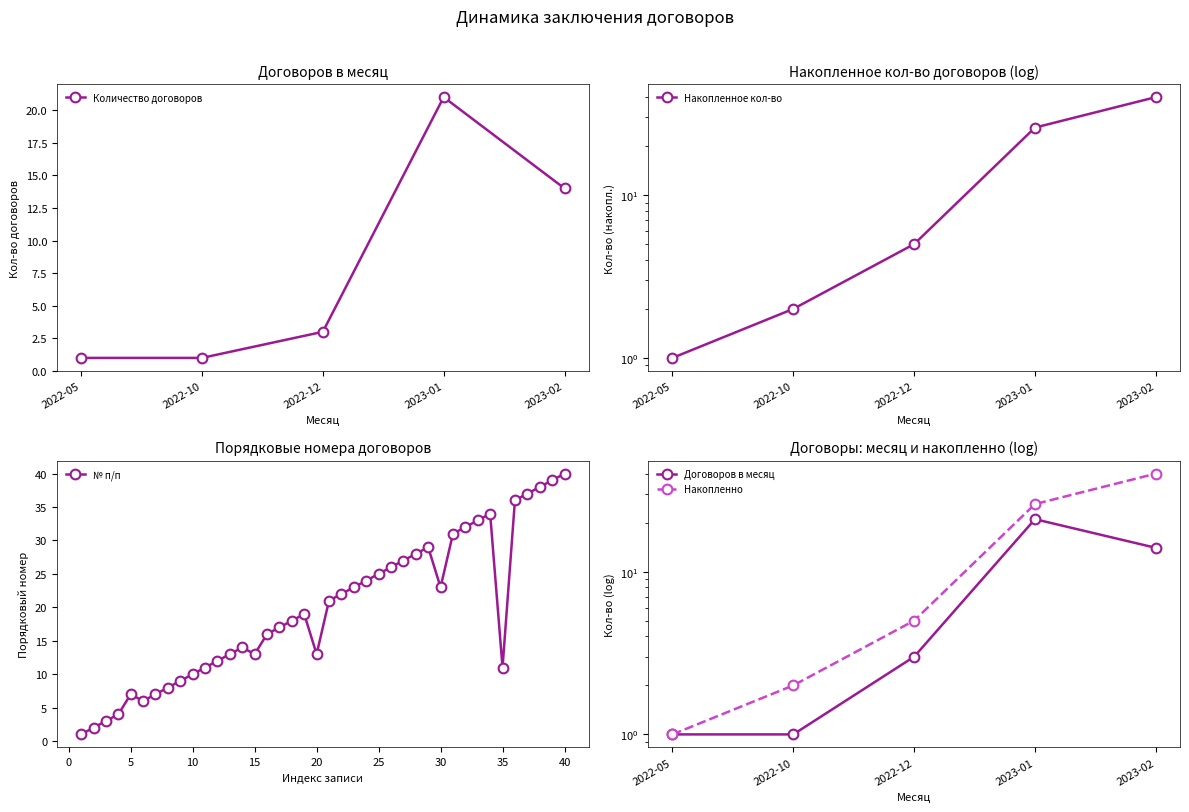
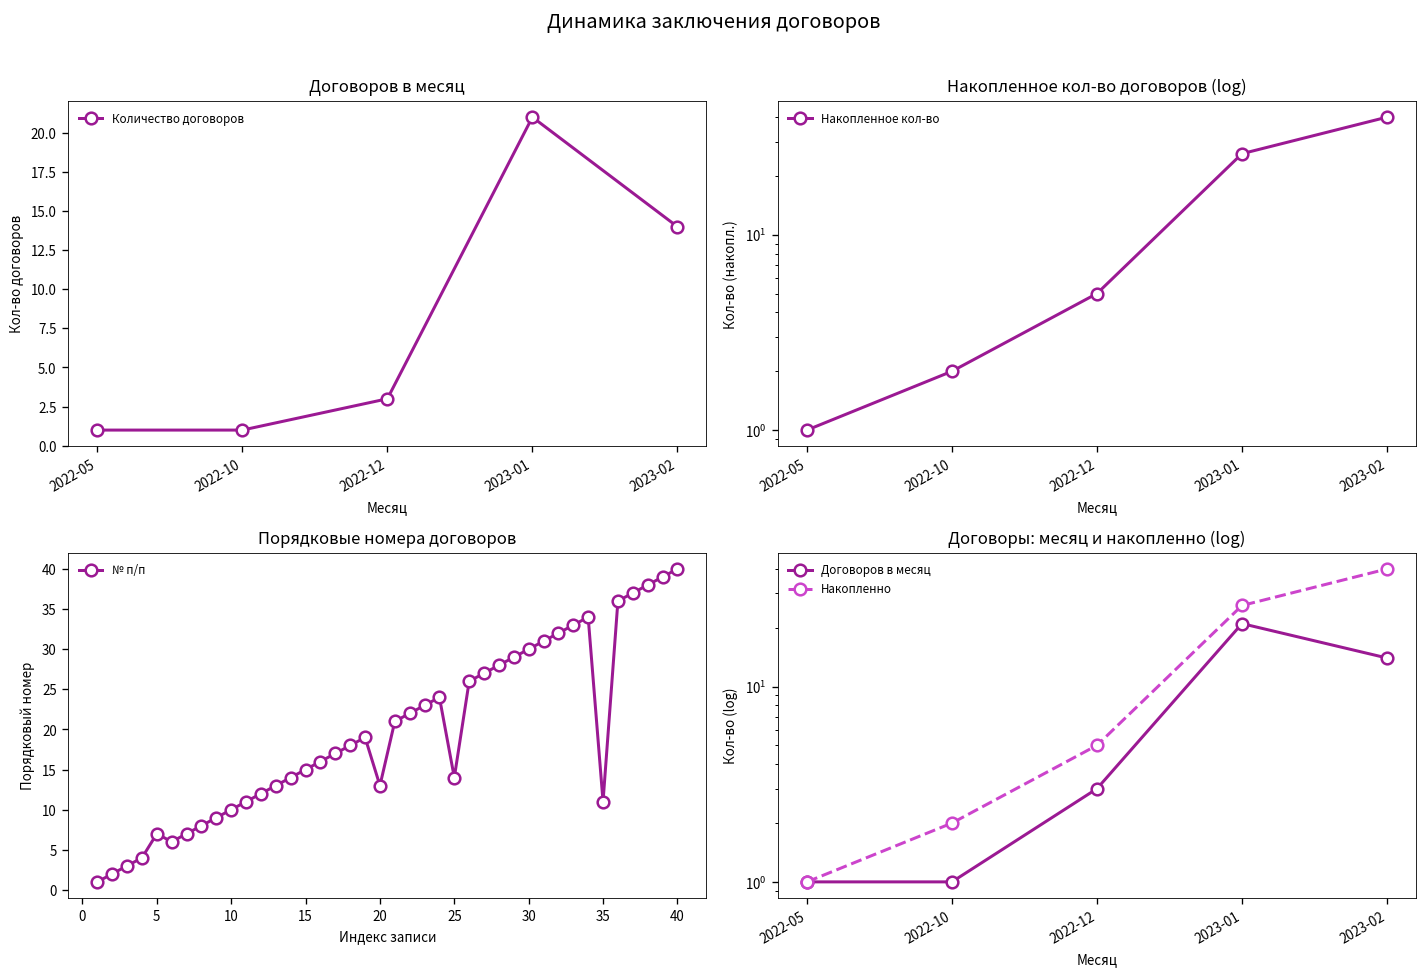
  {
    "Договоров в месяц": {
      "2022-05": 1.0,
      "2022-10": 1.0,
      "2022-12": 3.0,
      "2023-01": 21.0,
      "2023-02": 14.0
    },
    "Накопленное кол-во договоров (log)": {
      "2022-05": 1.0,
      "2022-10": 2.0,
      "2022-12": 5.0,
      "2023-01": 26,
      "2023-02": 40
    },
    "Порядковые номера договоров": {
      "5": 7,
      "10": 10,
-     "15": 13,
+     "15": 15,
      "20": 13,
-     "25": 25,
-     "30": 23,
+     "25": 14,
+     "30": 30,
      "35": 11,
      "40": 40
    },
    "Договоры: месяц и накопленно (log)": {
      "Договоров в месяц": {
        "2022-10": 1.0,
        "2022-12": 3.0,
        "2023-01": 21,
        "2023-02": 14
      },
      "Накопленно": {
        "2022-10": 2.0,
        "2022-12": 5.0,
        "2023-01": 26,
        "2023-02": 40
      }
    }
  }
